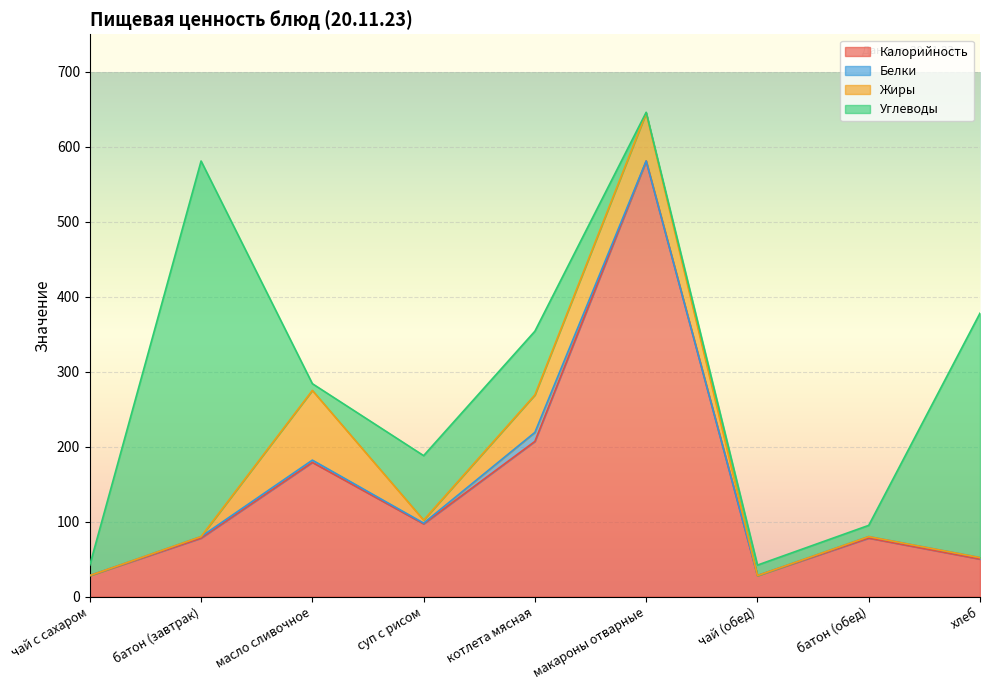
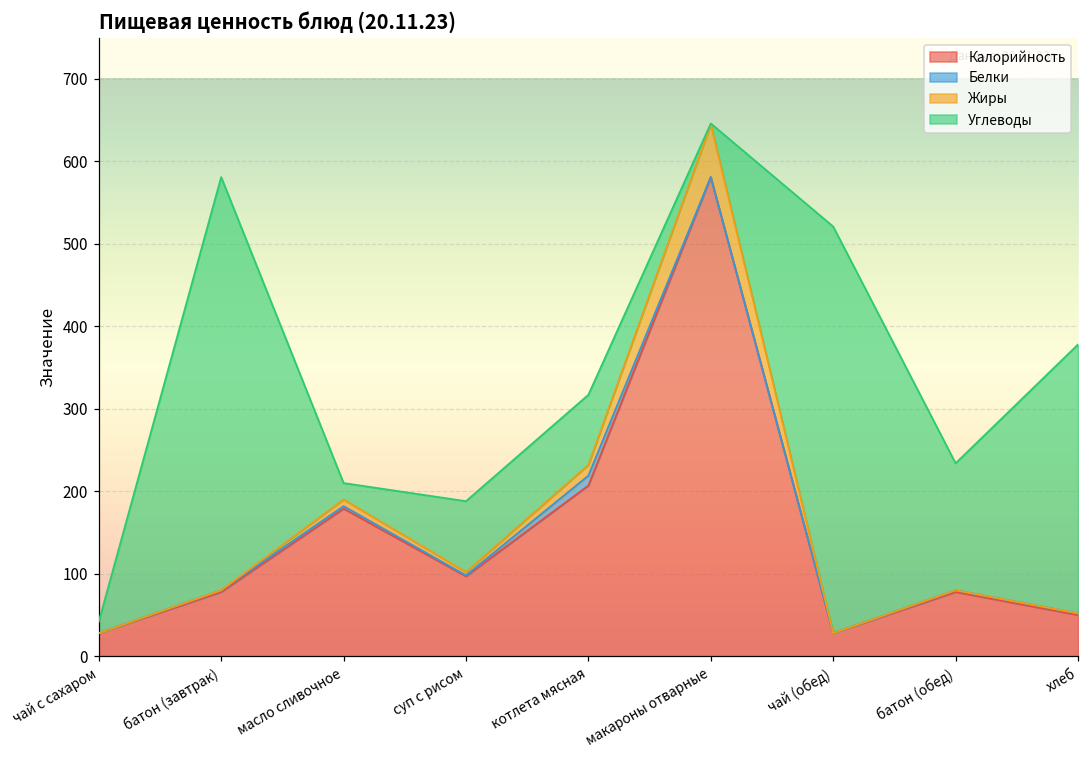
  {
    "Калорийность": {
      "котлета мясная": 210
    },
    "Белки": {
      "котлета мясная": 10
    },
    "Жиры": {
-     "масло сливочное": 90,
+     "масло сливочное": 10,
      "суп с рисом": 0,
-     "котлета мясная": 50
+     "котлета мясная": 10
    },
    "Углеводы": {
      "чай с сахаром": 10,
      "батон (завтрак)": 500,
-     "масло сливочное": 10,
+     "масло сливочное": 20,
      "суп с рисом": 90,
      "котлета мясная": 90,
-     "чай (обед)": 10,
-     "батон (обед)": 20,
+     "чай (обед)": 490,
+     "батон (обед)": 150,
      "хлеб": 330
    }
  }
